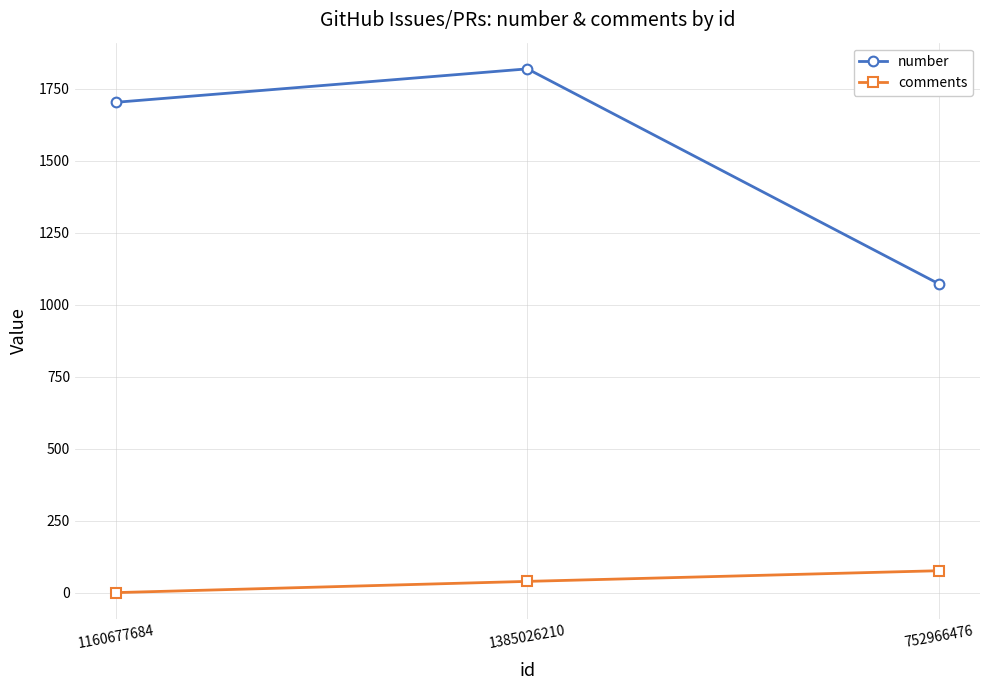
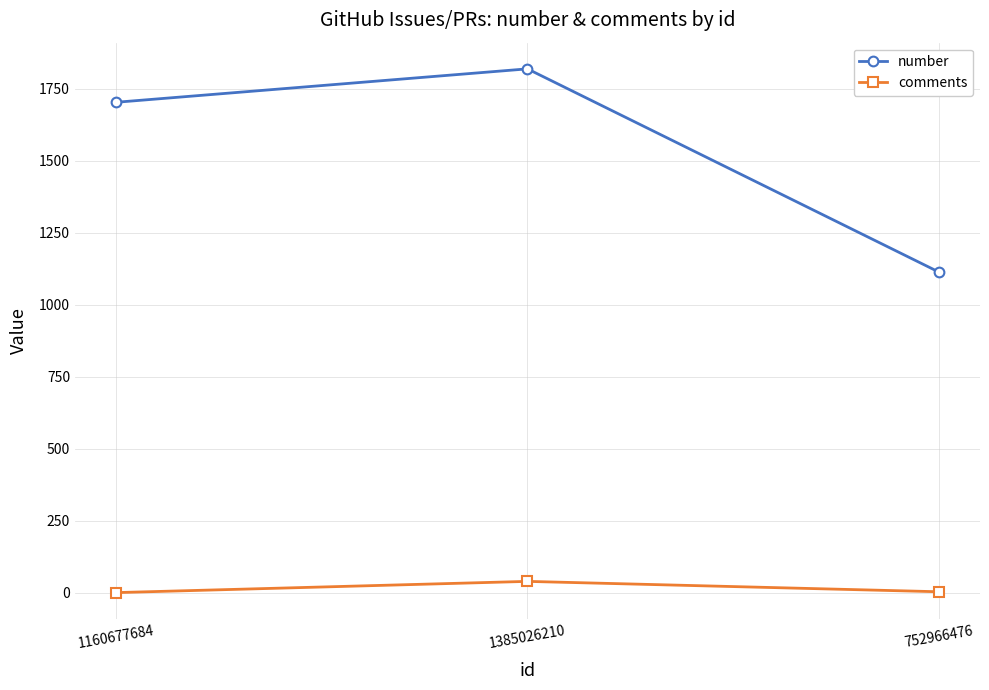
  {
    "number": {
      "1160677684": 1700,
      "1385026210": 1820,
-     "752966476": 1070
+     "752966476": 1110
    },
    "comments": {
      "1160677684": 0,
      "1385026210": 40,
-     "752966476": 80
+     "752966476": 0
    }
  }
